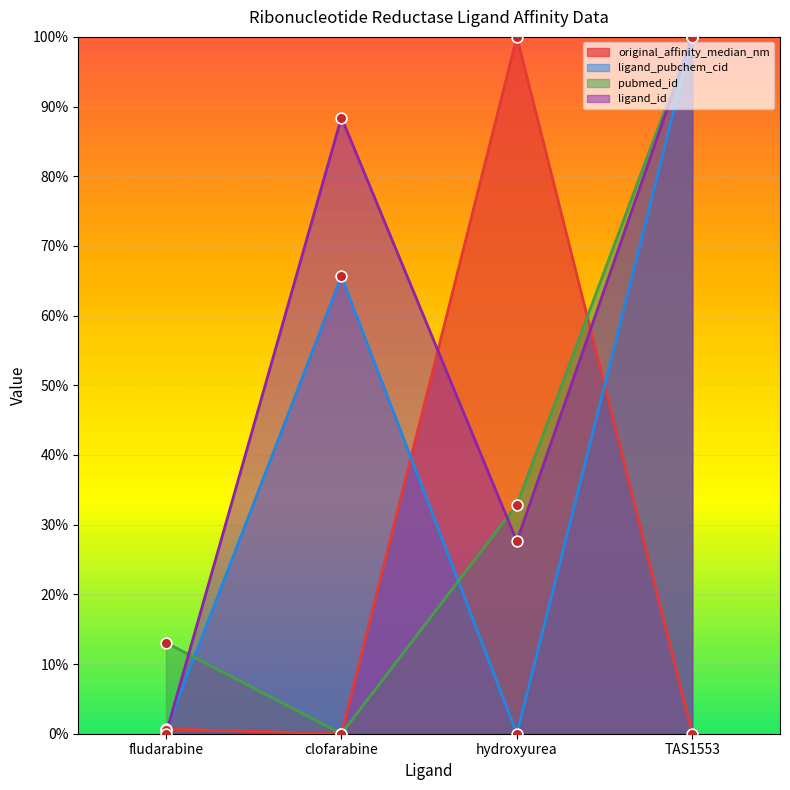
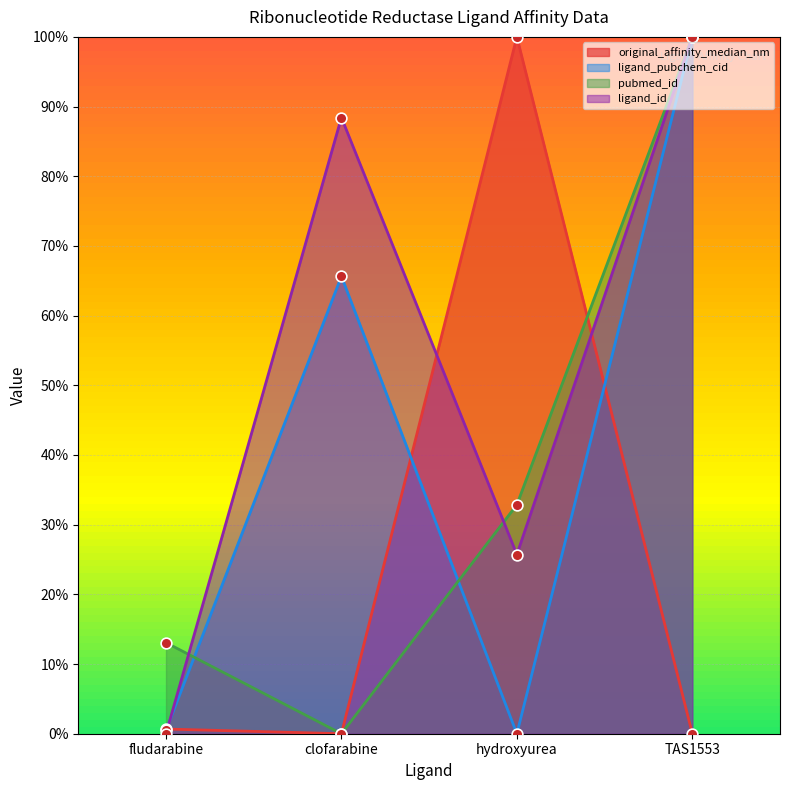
  {
    "original_affinity_median_nm": {
      "hydroxyurea": "100%",
      "TAS1553": "0%"
    },
    "ligand_pubchem_cid": {
      "clofarabine": "66%",
      "hydroxyurea": "0%"
    },
    "pubmed_id": {
      "fludarabine": "13%",
      "hydroxyurea": "33%"
    },
    "ligand_id": {
      "fludarabine": "0%",
      "clofarabine": "88%",
-     "hydroxyurea": "28%"
+     "hydroxyurea": "26%"
    }
  }
